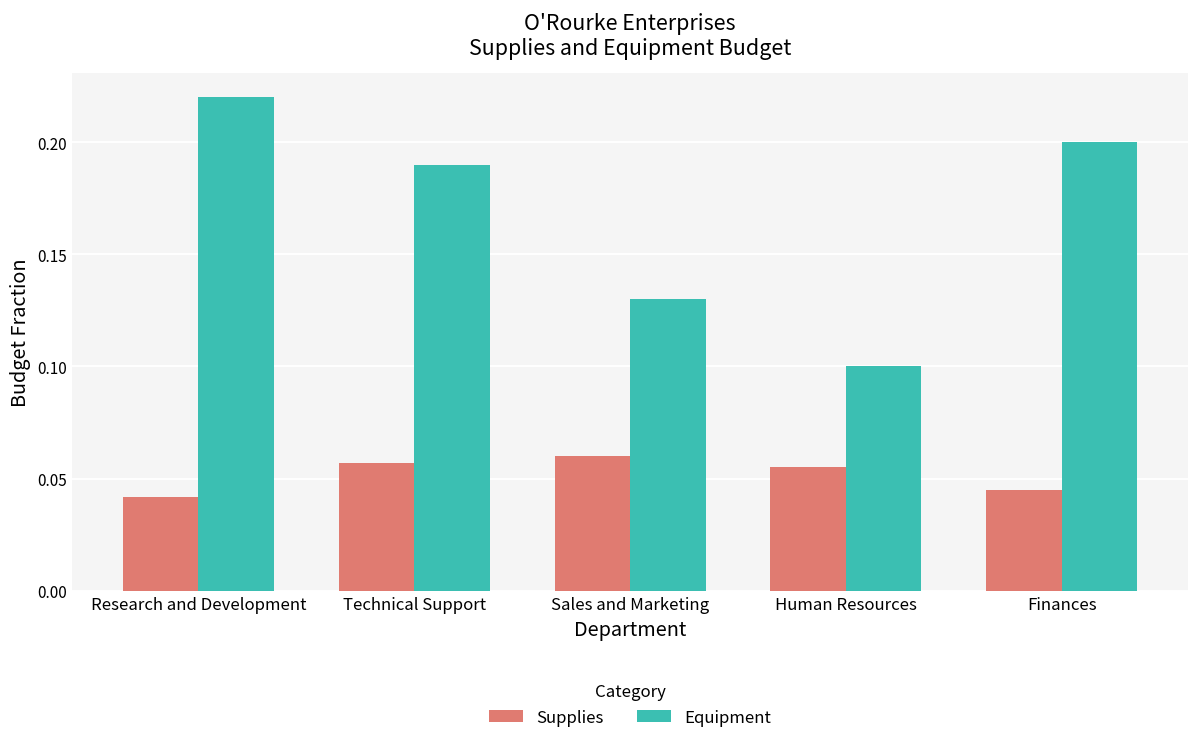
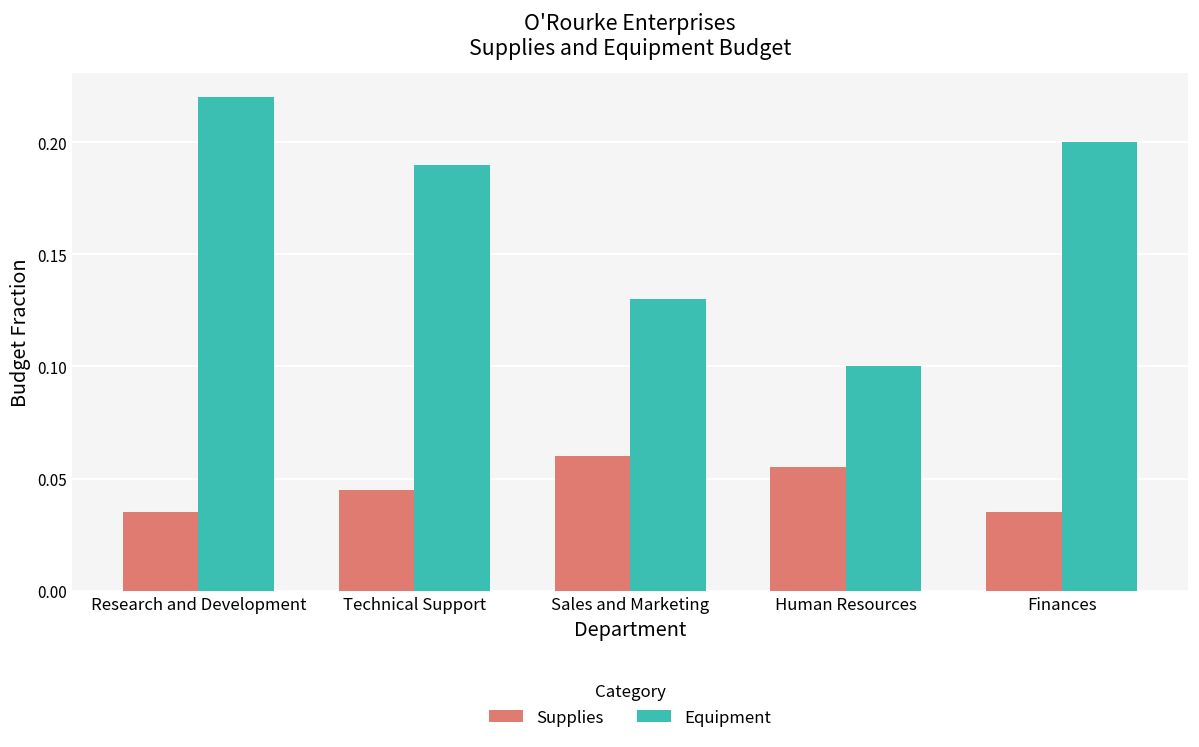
  {
    "Supplies": {
-     "Research and Development": 0.042,
-     "Technical Support": 0.057,
+     "Research and Development": 0.035,
+     "Technical Support": 0.045,
      "Sales and Marketing": 0.060,
      "Human Resources": 0.055,
-     "Finances": 0.045
+     "Finances": 0.035
    },
    "Equipment": {
      "Research and Development": 0.220,
      "Technical Support": 0.190,
      "Sales and Marketing": 0.130,
      "Human Resources": 0.100,
      "Finances": 0.200
    }
  }
